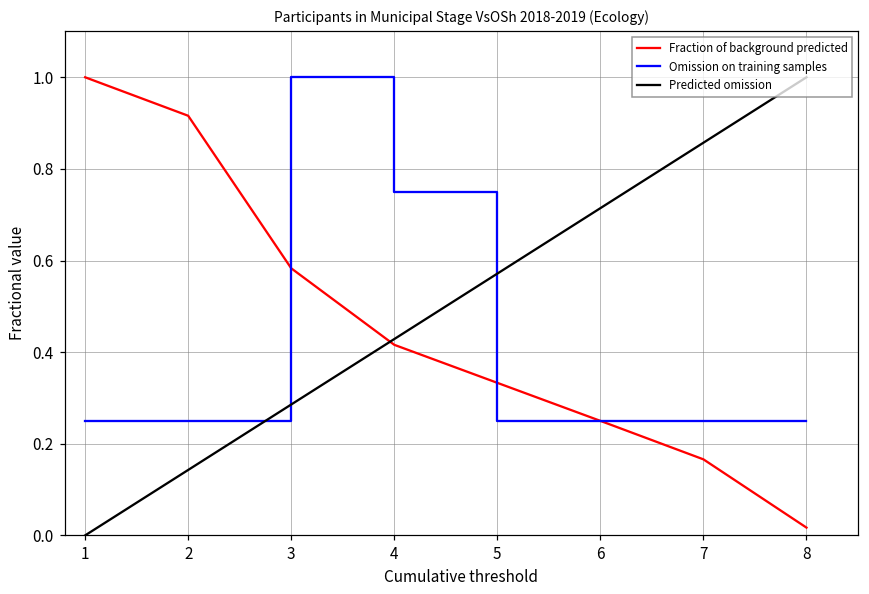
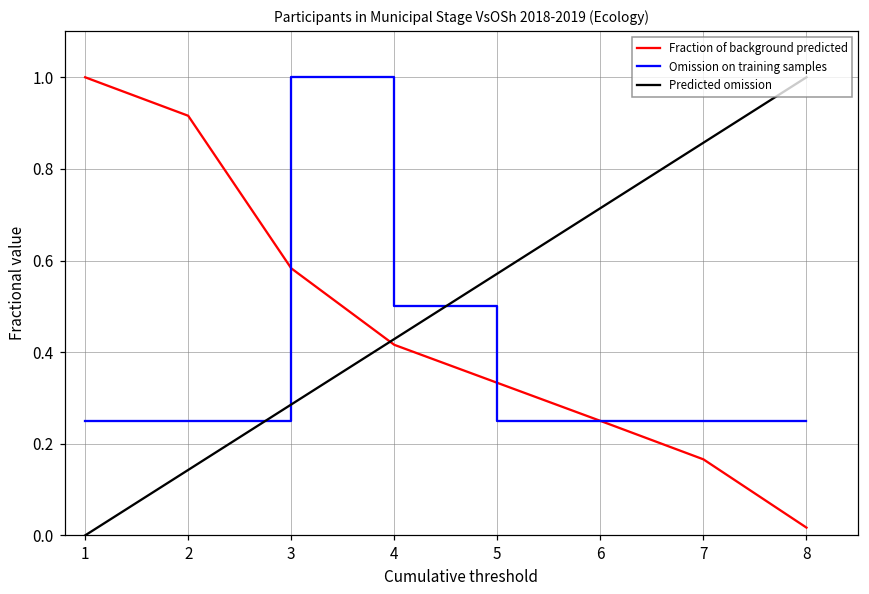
  {
    "Fraction of background predicted": {
      "1": 1.00,
      "2": 0.92,
      "3": 0.58,
      "4": 0.42,
      "5": 0.33,
      "7": 0.17,
      "8": 0.02
    },
    "Omission on training samples": {
      "1": 0.25,
      "2": 0.25,
      "3": 1.00,
-     "4": 0.75,
+     "4": 0.50,
      "5": 0.25,
      "7": 0.25,
      "8": 0.25
    },
    "Predicted omission": {
      "1": 0.00
    }
  }
